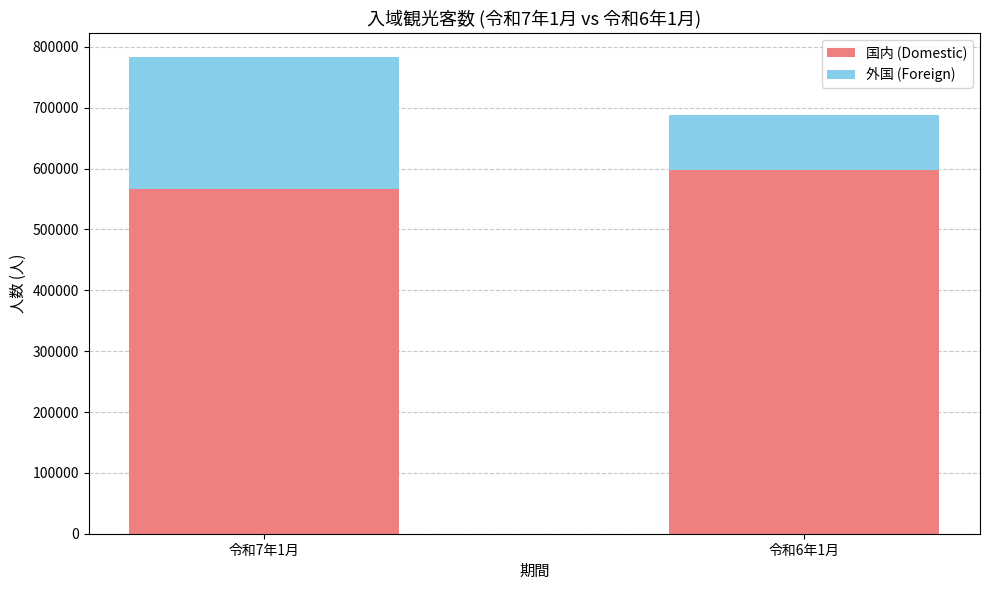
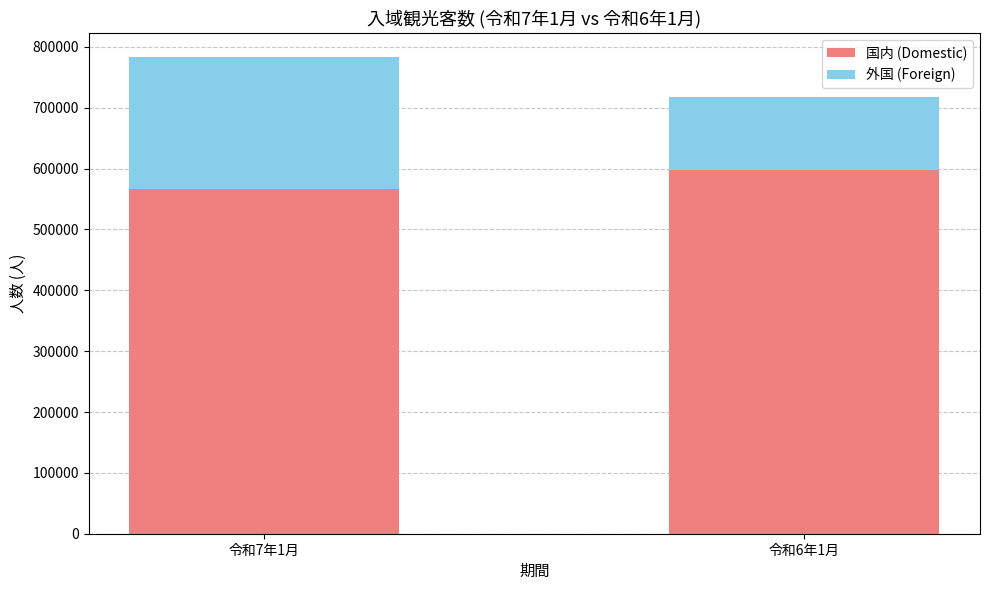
  {
    "国内 (Domestic)": {
      "令和7年1月": 570000,
      "令和6年1月": 600000
    },
    "外国 (Foreign)": {
      "令和7年1月": 220000,
-     "令和6年1月": 90000
+     "令和6年1月": 120000
    }
  }
